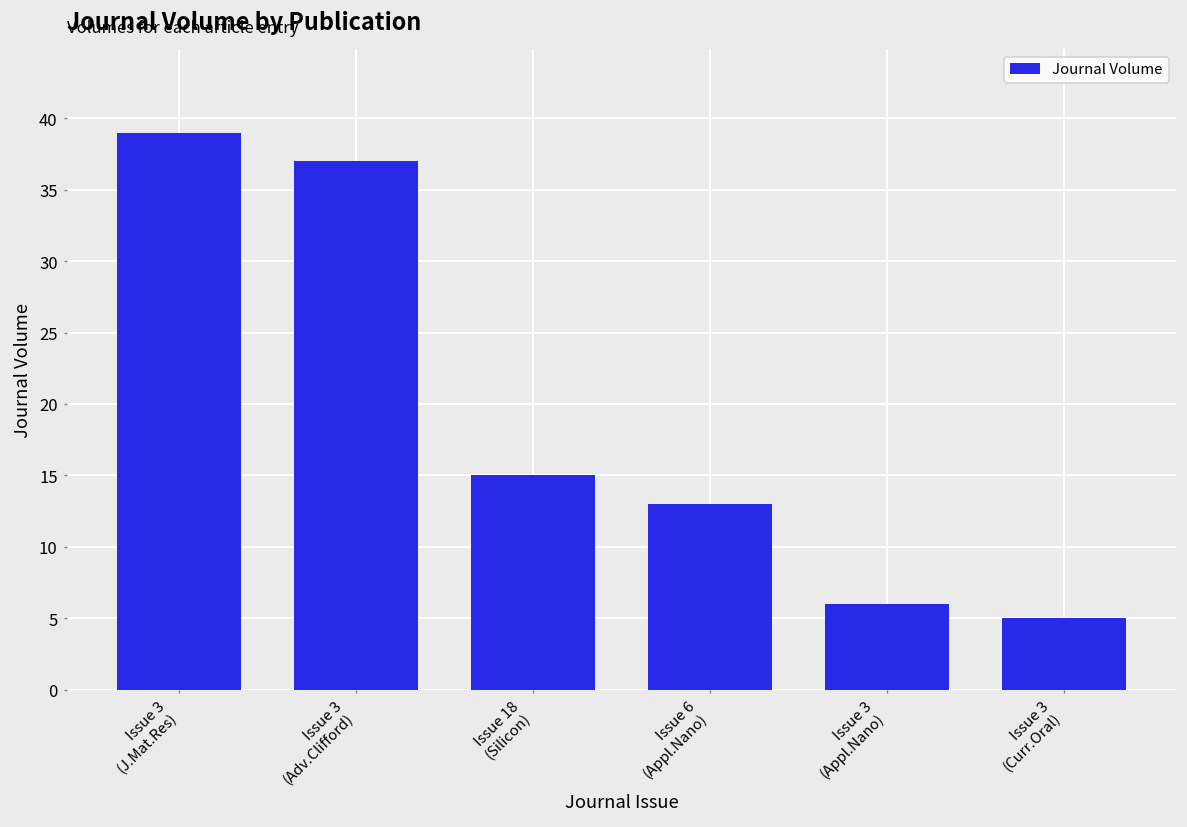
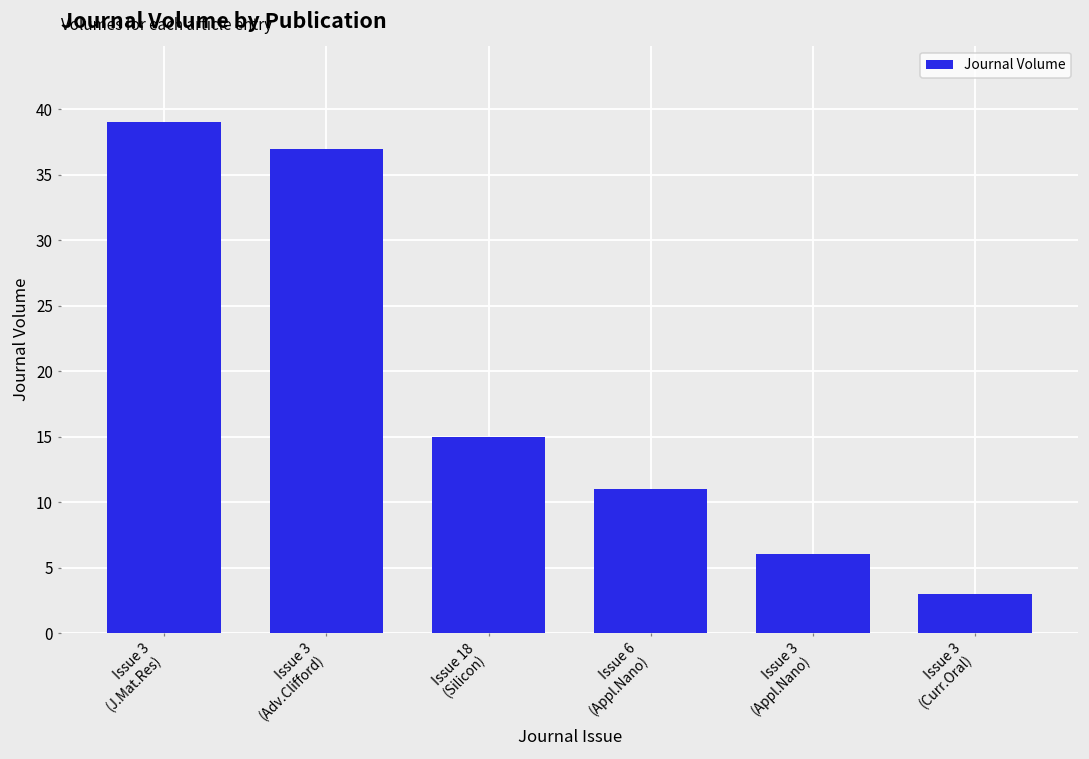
  {
    "Issue 3 (J.Mat.Res)": 39,
    "Issue 3 (Adv.Clifford)": 37,
    "Issue 18 (Silicon)": 15,
-   "Issue 6 (Appl.Nano)": 13,
+   "Issue 6 (Appl.Nano)": 11,
    "Issue 3 (Appl.Nano)": 6,
-   "Issue 3 (Curr.Oral)": 5
+   "Issue 3 (Curr.Oral)": 3
  }
